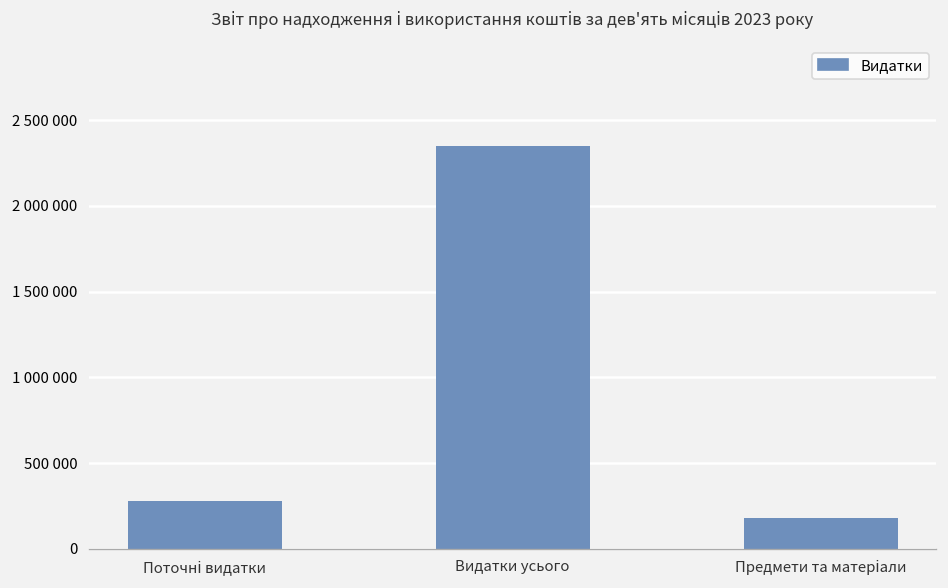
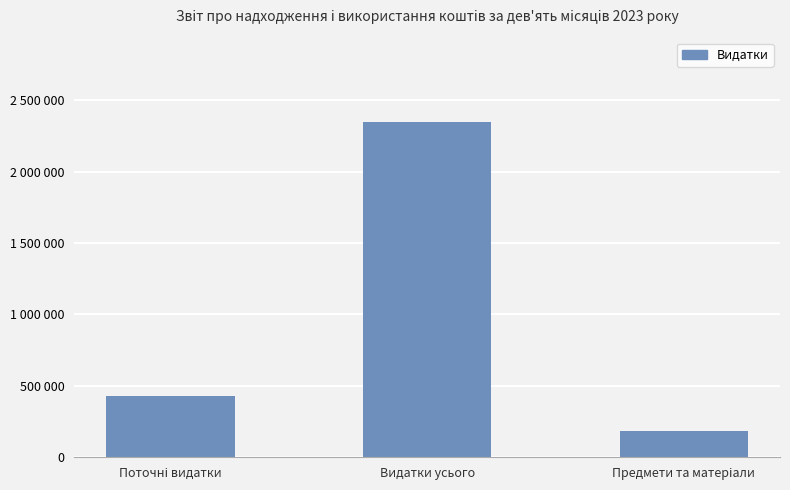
  {
-   "Поточні видатки": 280000,
+   "Поточні видатки": 430000,
    "Видатки усього": 2350000,
    "Предмети та матеріали": 180000
  }
